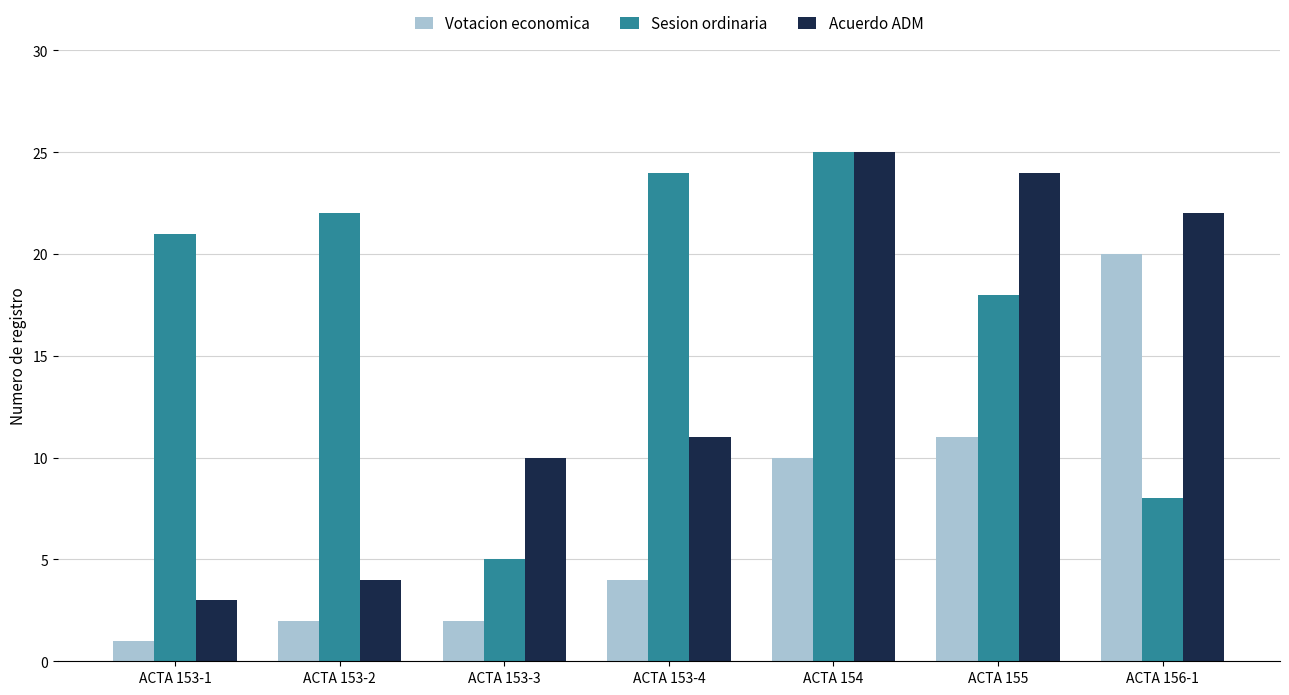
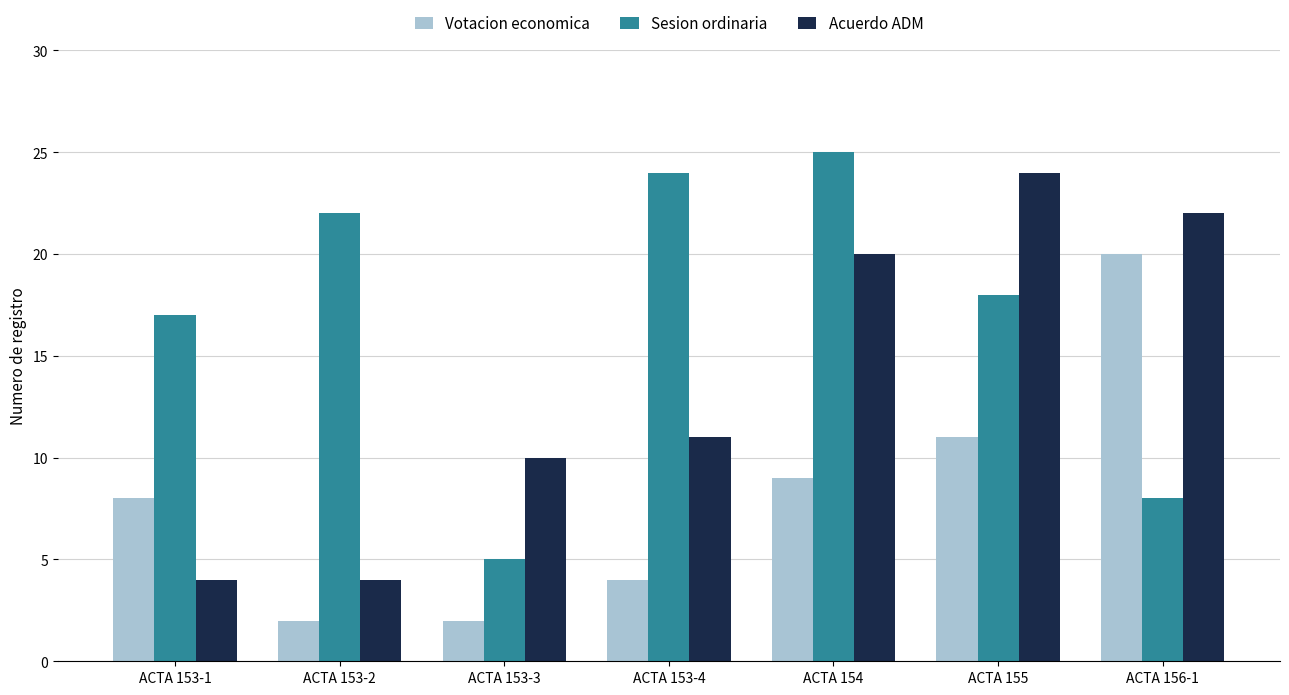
  {
    "Votacion economica": {
-     "ACTA 153-1": 1,
+     "ACTA 153-1": 8,
      "ACTA 153-2": 2,
      "ACTA 153-3": 2,
      "ACTA 153-4": 4,
-     "ACTA 154": 10,
+     "ACTA 154": 9,
      "ACTA 155": 11,
      "ACTA 156-1": 20
    },
    "Sesion ordinaria": {
-     "ACTA 153-1": 21,
+     "ACTA 153-1": 17,
      "ACTA 153-2": 22,
      "ACTA 153-3": 5,
      "ACTA 153-4": 24,
      "ACTA 154": 25,
      "ACTA 155": 18,
      "ACTA 156-1": 8
    },
    "Acuerdo ADM": {
-     "ACTA 153-1": 3,
+     "ACTA 153-1": 4,
      "ACTA 153-2": 4,
      "ACTA 153-3": 10,
      "ACTA 153-4": 11,
-     "ACTA 154": 25,
+     "ACTA 154": 20,
      "ACTA 155": 24,
      "ACTA 156-1": 22
    }
  }
